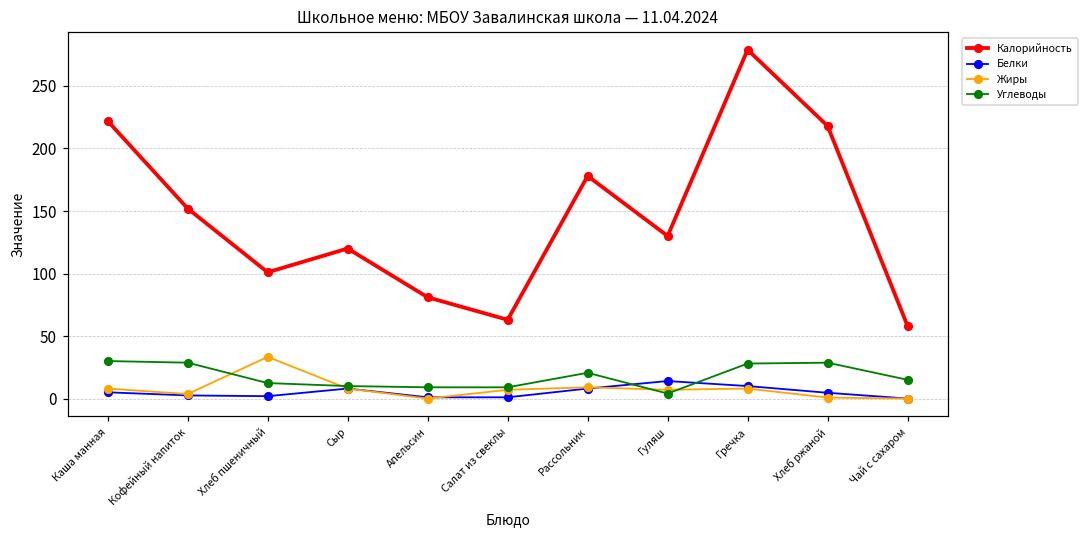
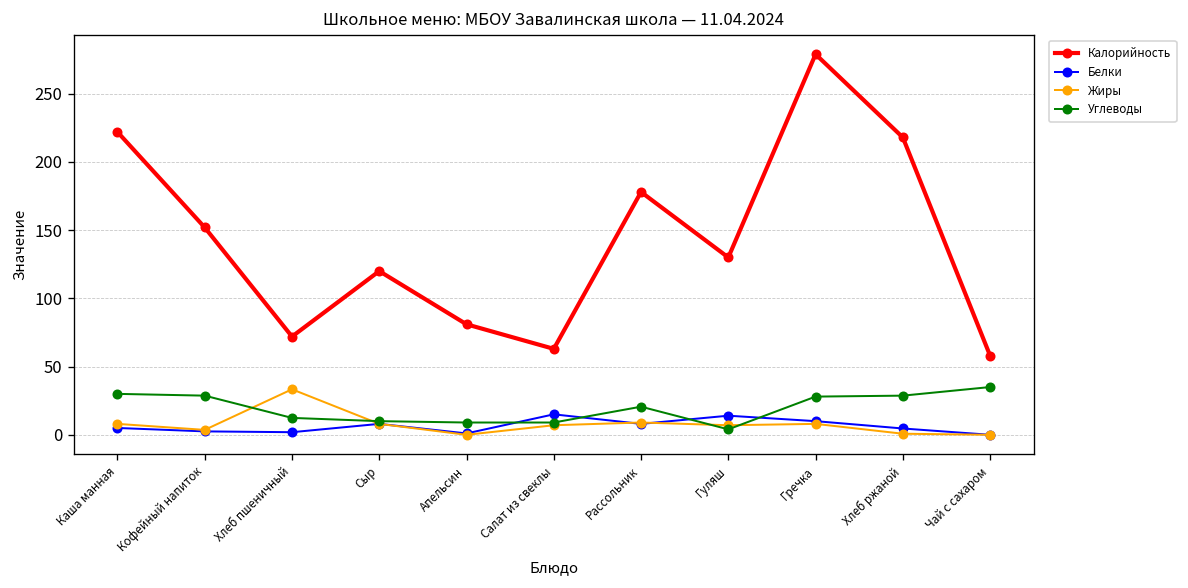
  {
    "Калорийность": {
      "Каша манная": 222,
      "Кофейный напиток": 152,
-     "Хлеб пшеничный": 101,
+     "Хлеб пшеничный": 72,
      "Сыр": 120,
      "Апельсин": 81,
      "Салат из свеклы": 63,
      "Рассольник": 178,
      "Гуляш": 130,
      "Гречка": 279,
      "Хлеб ржаной": 218,
      "Чай с сахаром": 58
    },
    "Белки": {
      "Каша манная": 5,
      "Хлеб пшеничный": 2,
-     "Салат из свеклы": 1,
+     "Салат из свеклы": 15,
      "Гуляш": 14,
      "Хлеб ржаной": 5
    },
    "Жиры": {
      "Каша манная": 8,
      "Хлеб пшеничный": 33,
      "Гуляш": 7,
      "Хлеб ржаной": 1
    },
    "Углеводы": {
      "Каша манная": 30,
      "Кофейный напиток": 29,
      "Хлеб пшеничный": 12,
      "Апельсин": 9,
      "Рассольник": 21,
      "Гуляш": 4,
      "Гречка": 28,
      "Хлеб ржаной": 29,
-     "Чай с сахаром": 15
+     "Чай с сахаром": 35
    }
  }
